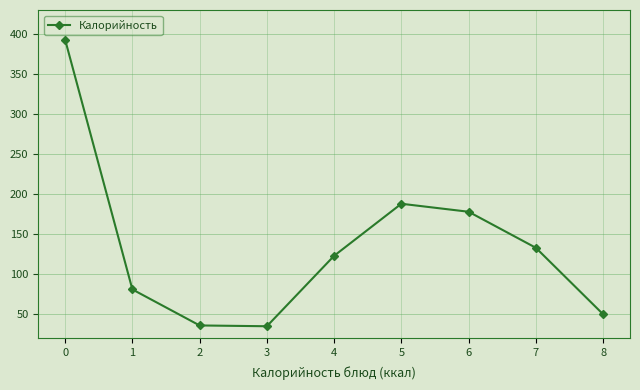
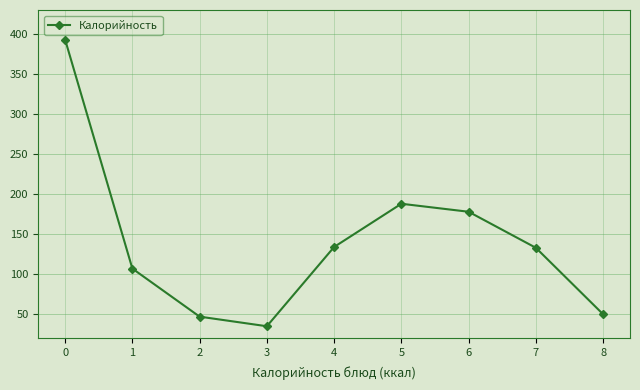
  {
    "0": 390,
-   "1": 80,
-   "2": 40,
+   "1": 110,
+   "2": 50,
    "3": 40,
-   "4": 120,
+   "4": 130,
    "5": 190,
    "6": 180,
    "7": 130,
    "8": 50
  }
